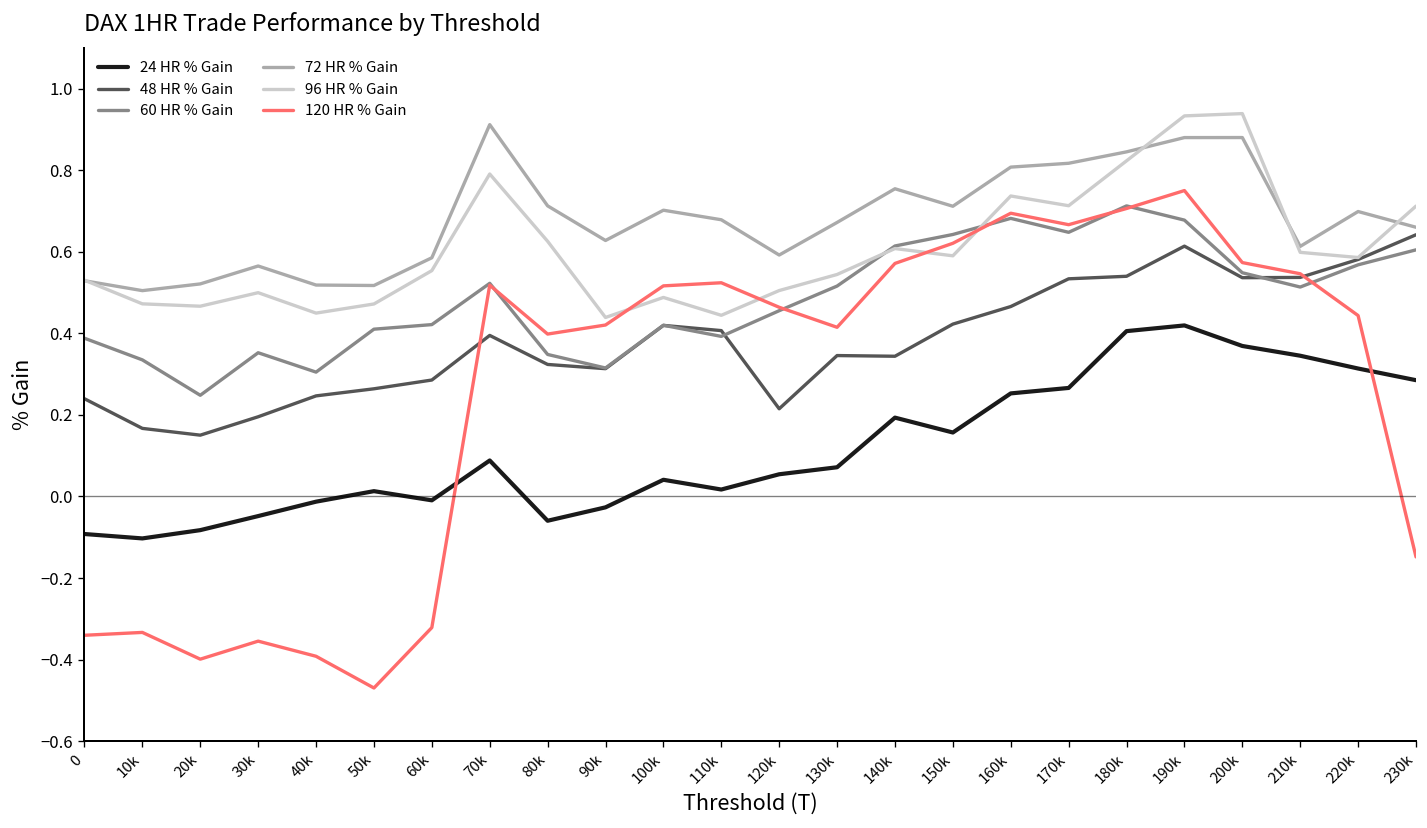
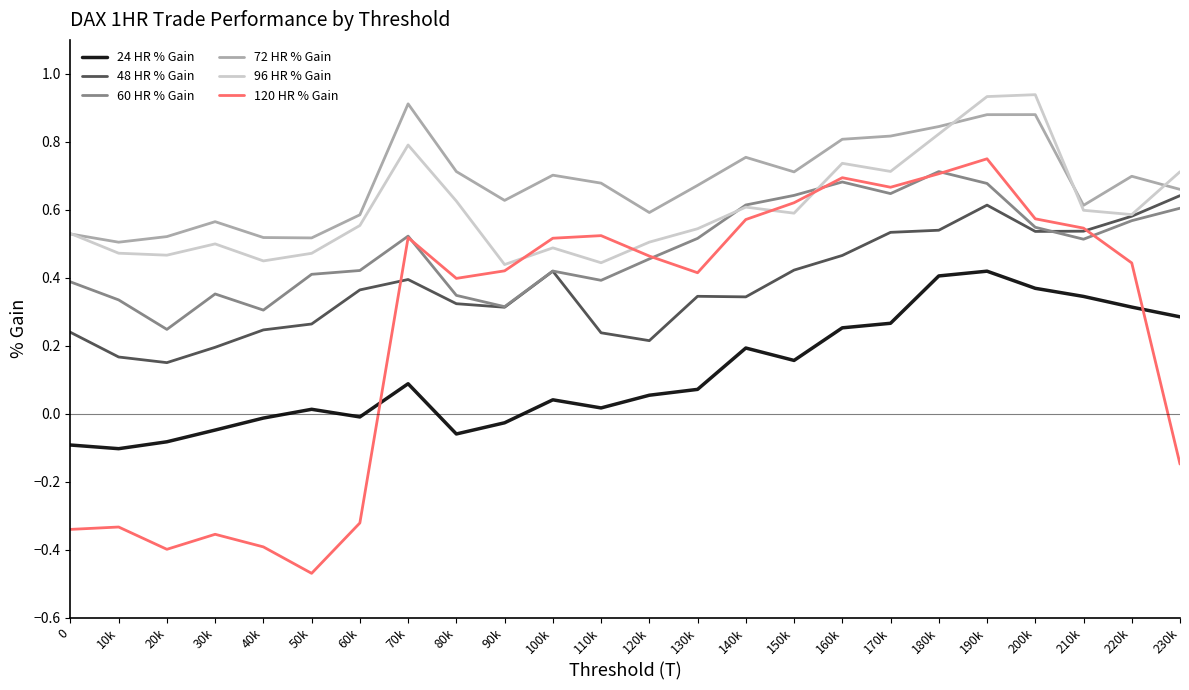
  {
    "24 HR % Gain": {
      "0": -0.09,
      "10k": -0.10,
      "20k": -0.08,
      "30k": -0.05,
      "40k": -0.01,
      "50k": 0.01,
      "60k": -0.01,
      "70k": 0.09,
      "80k": -0.06,
      "90k": -0.03,
      "100k": 0.04,
      "110k": 0.02,
      "120k": 0.05,
      "130k": 0.07,
      "140k": 0.19,
      "150k": 0.16,
      "160k": 0.25,
      "170k": 0.27,
      "180k": 0.41,
      "190k": 0.42,
      "200k": 0.37,
      "210k": 0.35,
      "220k": 0.31,
      "230k": 0.29
    },
    "48 HR % Gain": {
      "0": 0.24,
      "10k": 0.17,
      "20k": 0.15,
      "30k": 0.20,
      "40k": 0.25,
      "50k": 0.26,
-     "60k": 0.29,
+     "60k": 0.36,
      "70k": 0.39,
      "80k": 0.32,
-     "110k": 0.41,
+     "110k": 0.24,
      "120k": 0.22,
      "130k": 0.35,
      "140k": 0.34,
      "150k": 0.42,
      "160k": 0.47,
      "170k": 0.53,
      "180k": 0.54,
      "190k": 0.61,
      "200k": 0.54,
      "210k": 0.54,
      "230k": 0.64
    },
    "120 HR % Gain": {
      "0": -0.34,
      "10k": -0.33,
      "20k": -0.40,
      "30k": -0.35,
      "40k": -0.39,
      "50k": -0.47,
      "60k": -0.32,
      "80k": 0.40,
      "90k": 0.42,
      "100k": 0.52,
      "110k": 0.52,
      "120k": 0.46,
      "130k": 0.41,
      "140k": 0.57,
      "150k": 0.62,
      "160k": 0.69,
      "170k": 0.67,
      "190k": 0.75,
      "200k": 0.57,
      "210k": 0.55,
      "220k": 0.44,
      "230k": -0.15
    }
  }
